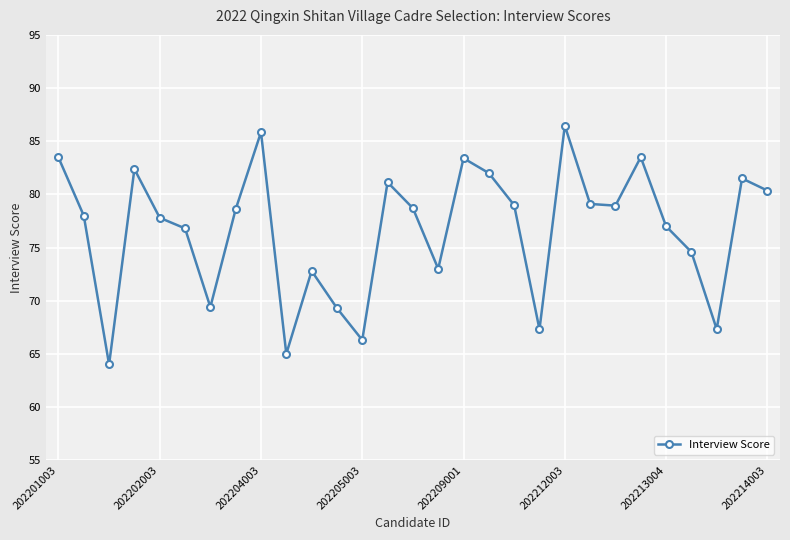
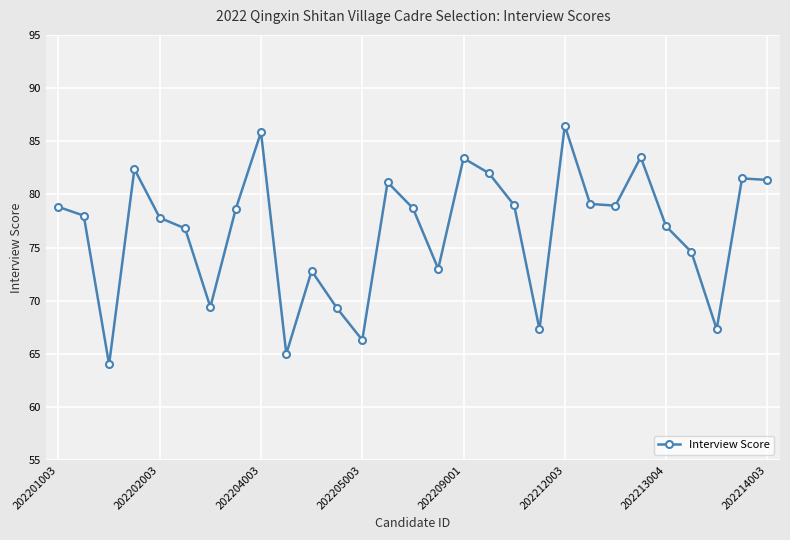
  {
-   "202201003": 83.5,
+   "202201003": 78.8,
    "202202003": 77.8,
    "202204003": 85.9,
    "202205003": 66.3,
    "202209001": 83.4,
    "202212003": 86.5,
    "202213004": 77.0,
-   "202214003": 80.4
+   "202214003": 81.4
  }
